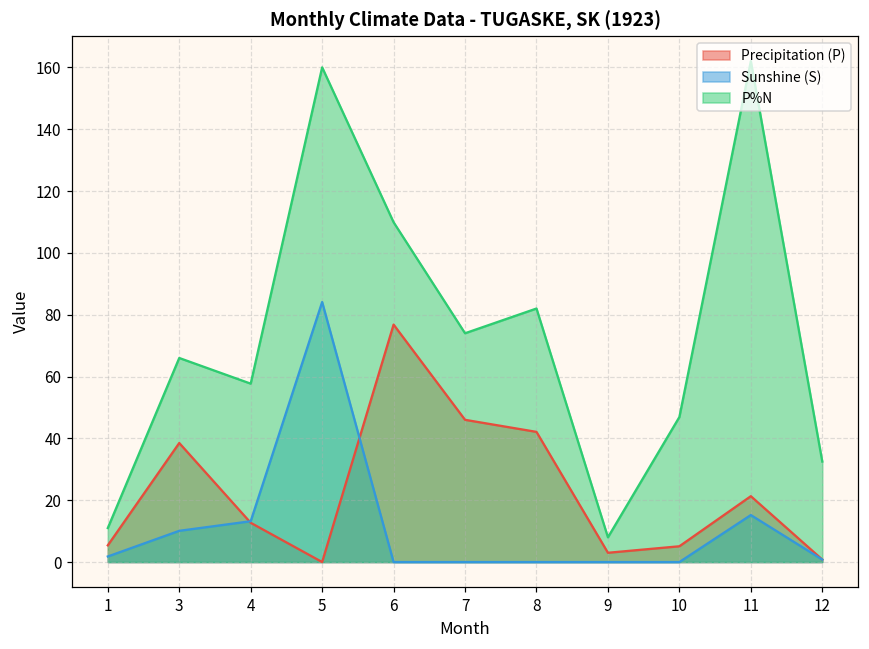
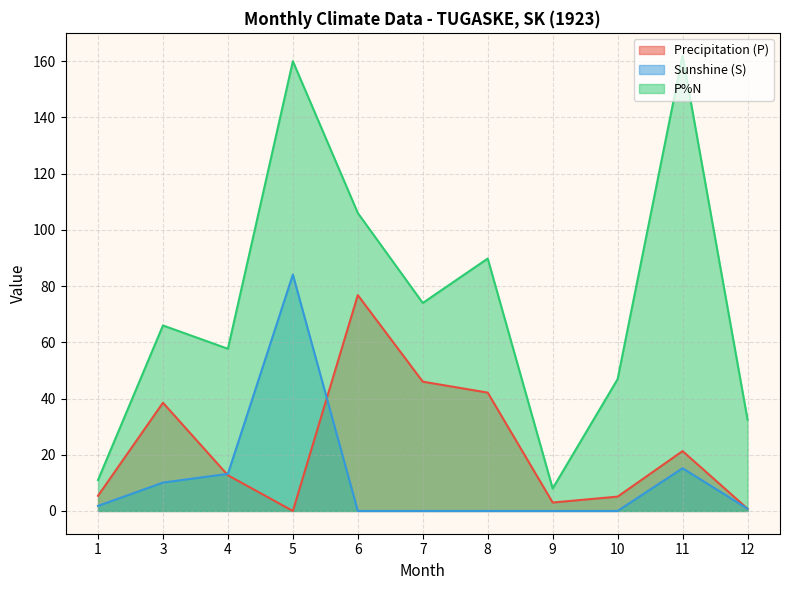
  {
    "Precipitation (P)": {
      "1": 5,
      "3": 39,
      "5": 0,
      "6": 77,
      "7": 46,
      "8": 42,
      "9": 3,
      "10": 5,
      "11": 21
    },
    "Sunshine (S)": {
      "1": 2,
      "3": 10,
      "5": 84,
      "6": 0,
      "7": 0,
      "8": 0,
      "9": 0,
      "10": 0,
      "11": 15
    },
    "P%N": {
      "1": 11,
      "3": 66,
      "4": 58,
      "5": 160,
-     "6": 110,
+     "6": 106,
      "7": 74,
-     "8": 82,
+     "8": 90,
      "9": 8,
      "10": 47,
      "12": 33
    }
  }
